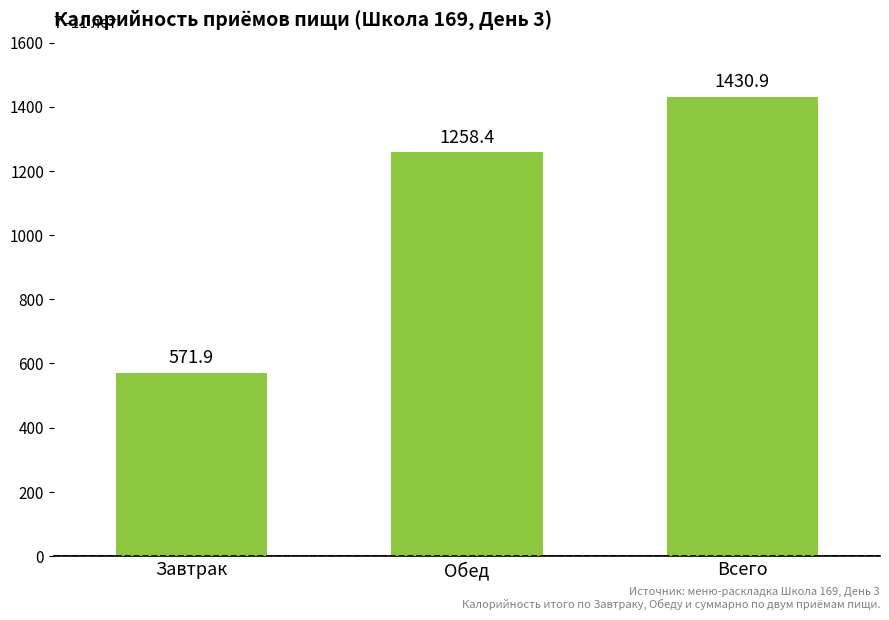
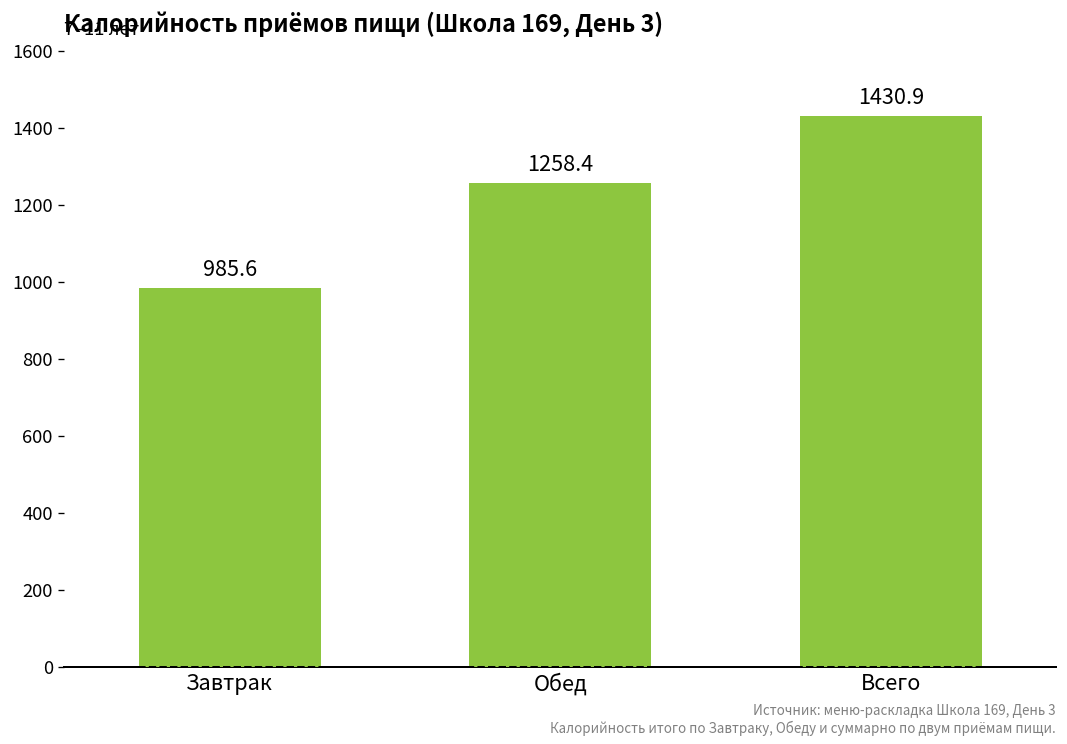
  {
-   "Завтрак": 571.9,
+   "Завтрак": 985.6,
    "Обед": 1258.4,
    "Всего": 1430.9
  }
